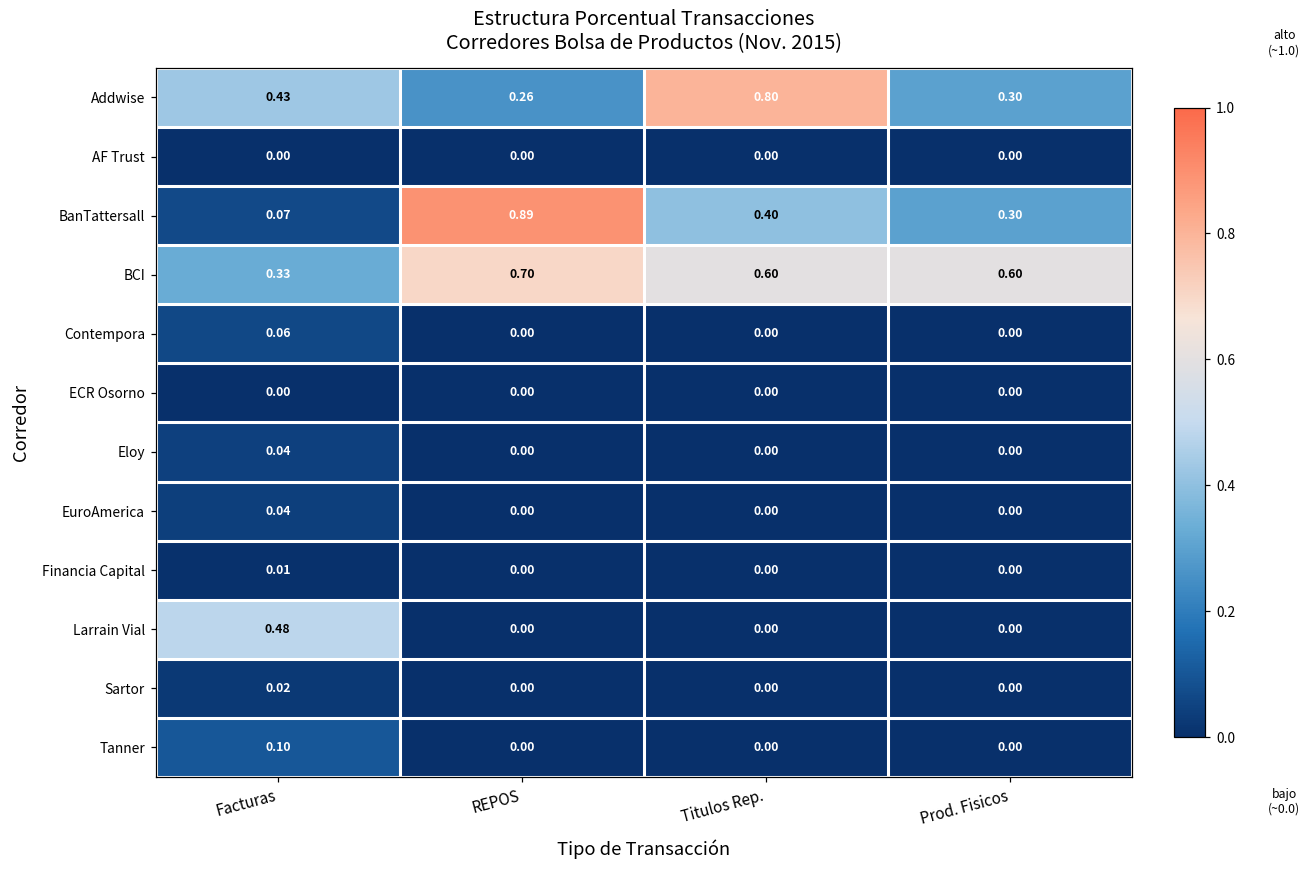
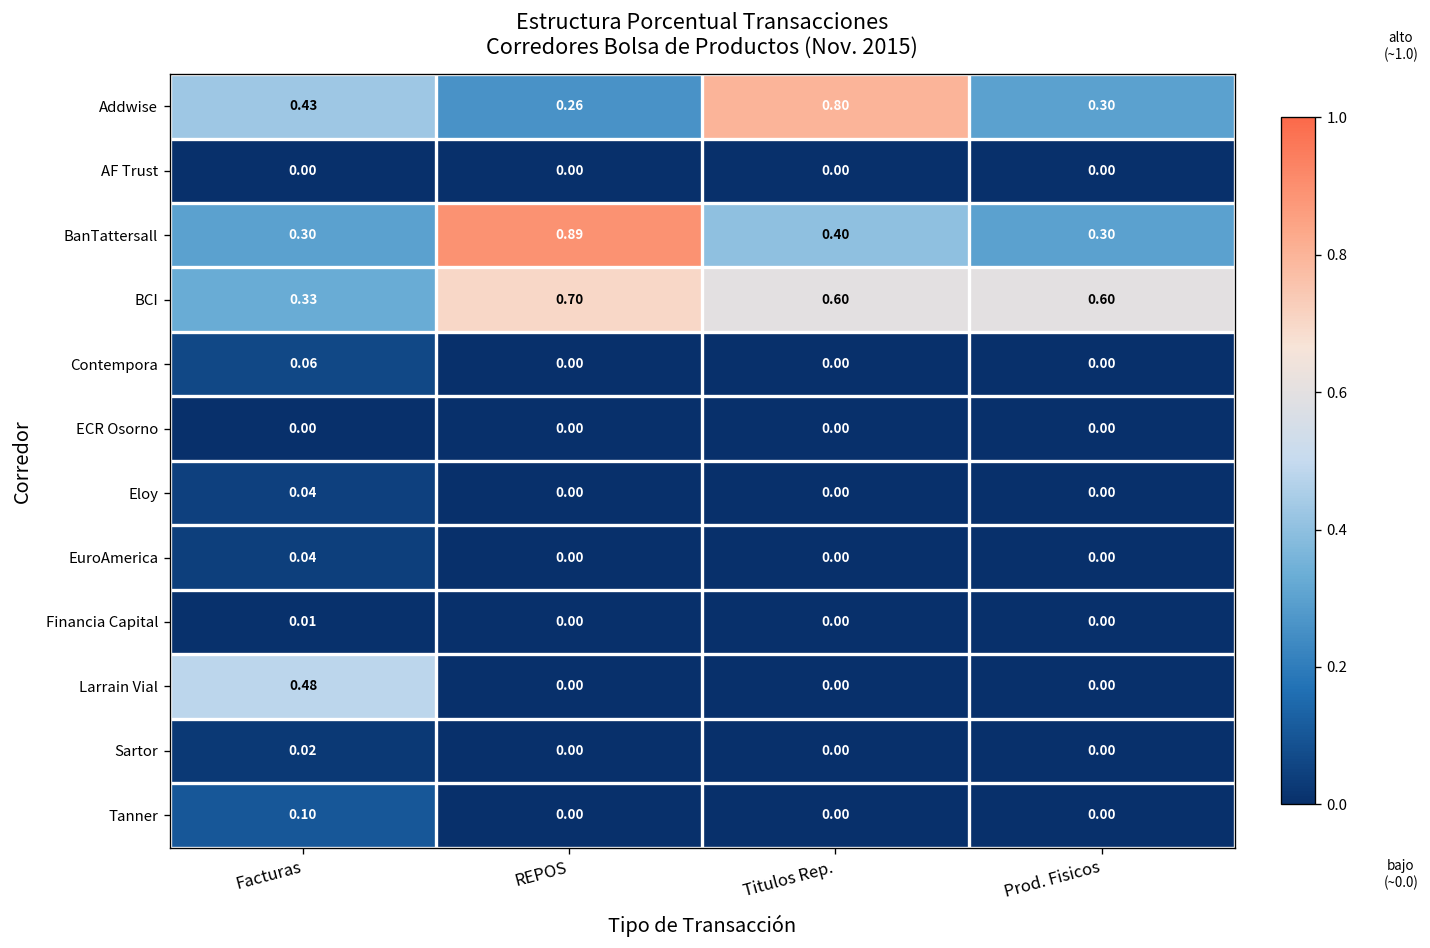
  {
    "Addwise": {
      "Facturas": 0.43,
      "REPOS": 0.26,
      "Titulos Rep.": 0.80,
      "Prod. Fisicos": 0.30
    },
    "AF Trust": {
      "Facturas": 0.00,
      "REPOS": 0.00,
      "Titulos Rep.": 0.00,
      "Prod. Fisicos": 0.00
    },
    "BanTattersall": {
-     "Facturas": 0.07,
+     "Facturas": 0.30,
      "REPOS": 0.89,
      "Titulos Rep.": 0.40,
      "Prod. Fisicos": 0.30
    },
    "BCI": {
      "Facturas": 0.33,
      "REPOS": 0.70,
      "Titulos Rep.": 0.60,
      "Prod. Fisicos": 0.60
    },
    "Contempora": {
      "Facturas": 0.06,
      "REPOS": 0.00,
      "Titulos Rep.": 0.00,
      "Prod. Fisicos": 0.00
    },
    "ECR Osorno": {
      "Facturas": 0.00,
      "REPOS": 0.00,
      "Titulos Rep.": 0.00,
      "Prod. Fisicos": 0.00
    },
    "Eloy": {
      "Facturas": 0.04,
      "REPOS": 0.00,
      "Titulos Rep.": 0.00,
      "Prod. Fisicos": 0.00
    },
    "EuroAmerica": {
      "Facturas": 0.04,
      "REPOS": 0.00,
      "Titulos Rep.": 0.00,
      "Prod. Fisicos": 0.00
    },
    "Financia Capital": {
      "Facturas": 0.01,
      "REPOS": 0.00,
      "Titulos Rep.": 0.00,
      "Prod. Fisicos": 0.00
    },
    "Larrain Vial": {
      "Facturas": 0.48,
      "REPOS": 0.00,
      "Titulos Rep.": 0.00,
      "Prod. Fisicos": 0.00
    },
    "Sartor": {
      "Facturas": 0.02,
      "REPOS": 0.00,
      "Titulos Rep.": 0.00,
      "Prod. Fisicos": 0.00
    },
    "Tanner": {
      "Facturas": 0.10,
      "REPOS": 0.00,
      "Titulos Rep.": 0.00,
      "Prod. Fisicos": 0.00
    }
  }
